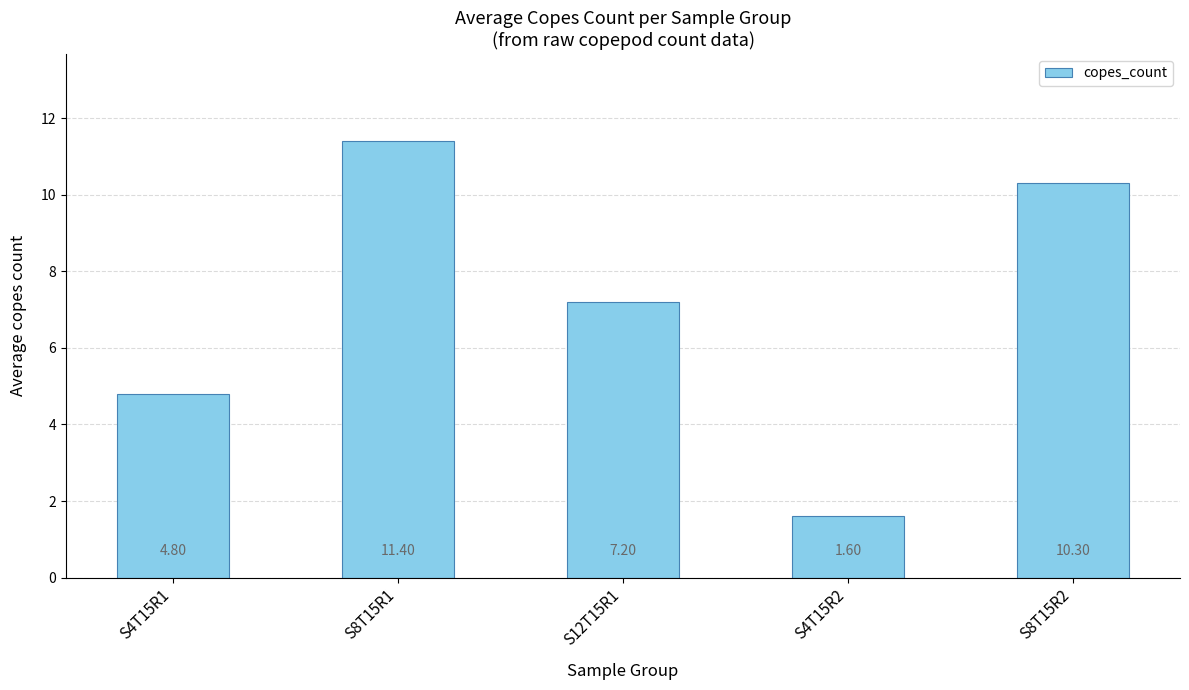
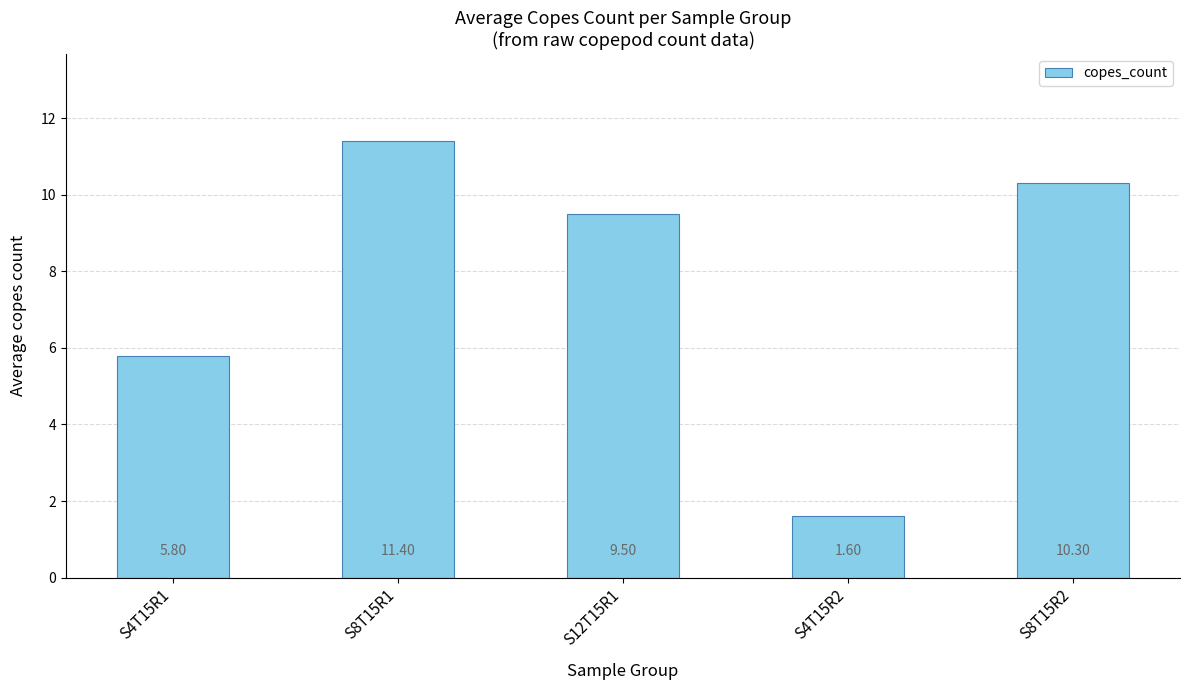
  {
-   "S4T15R1": 4.80,
+   "S4T15R1": 5.80,
    "S8T15R1": 11.40,
-   "S12T15R1": 7.20,
+   "S12T15R1": 9.50,
    "S4T15R2": 1.60,
    "S8T15R2": 10.30
  }
